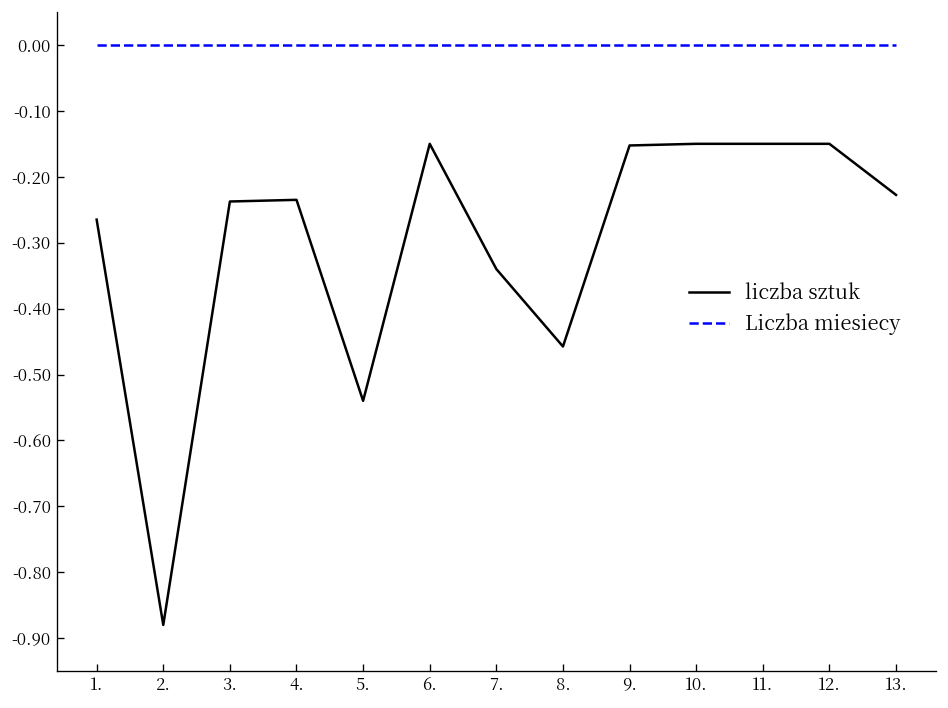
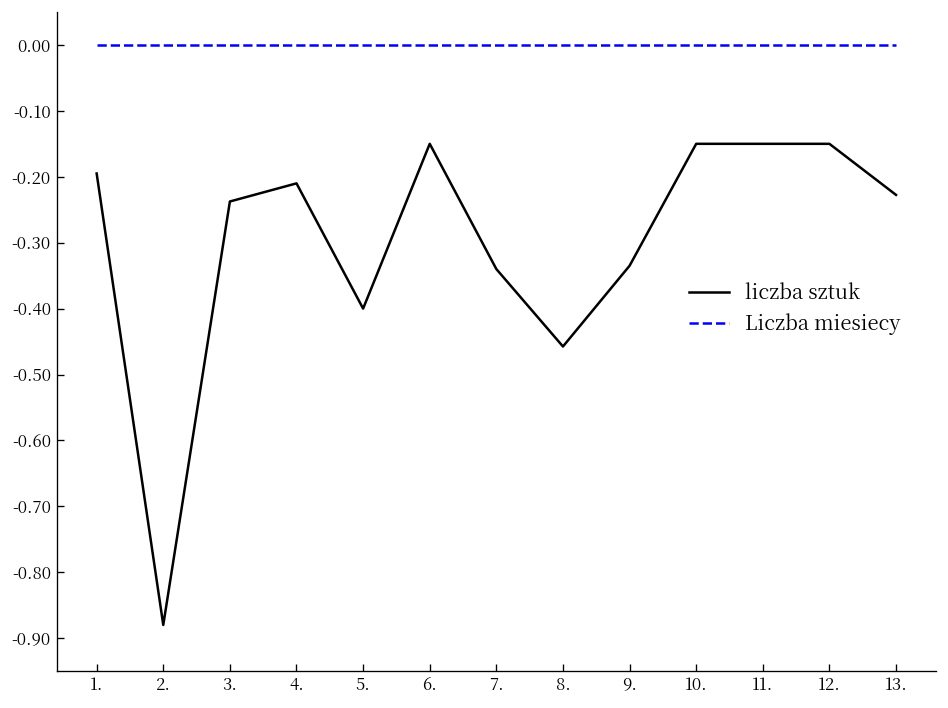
  {
    "liczba sztuk": {
-     "1.": -0.27,
+     "1.": -0.20,
      "2.": -0.88,
      "3.": -0.24,
-     "4.": -0.24,
-     "5.": -0.54,
+     "4.": -0.21,
+     "5.": -0.40,
      "6.": -0.15,
      "7.": -0.34,
      "8.": -0.46,
-     "9.": -0.15,
+     "9.": -0.33,
      "10.": -0.15,
      "11.": -0.15,
      "12.": -0.15,
      "13.": -0.23
    },
    "Liczba miesiecy": {
      "1.": 0.00,
      "2.": 0.00,
      "3.": 0.00,
      "4.": 0.00,
      "5.": 0.00,
      "6.": 0.00,
      "7.": 0.00,
      "8.": 0.00,
      "9.": 0.00,
      "10.": 0.00,
      "11.": 0.00,
      "12.": 0.00,
      "13.": 0.00
    }
  }
